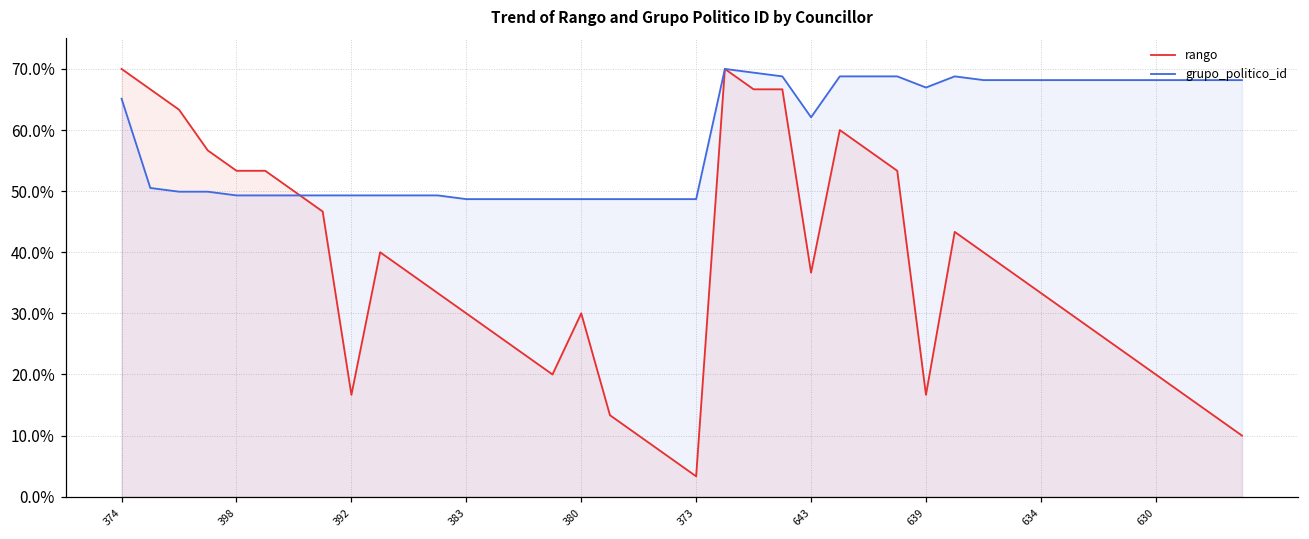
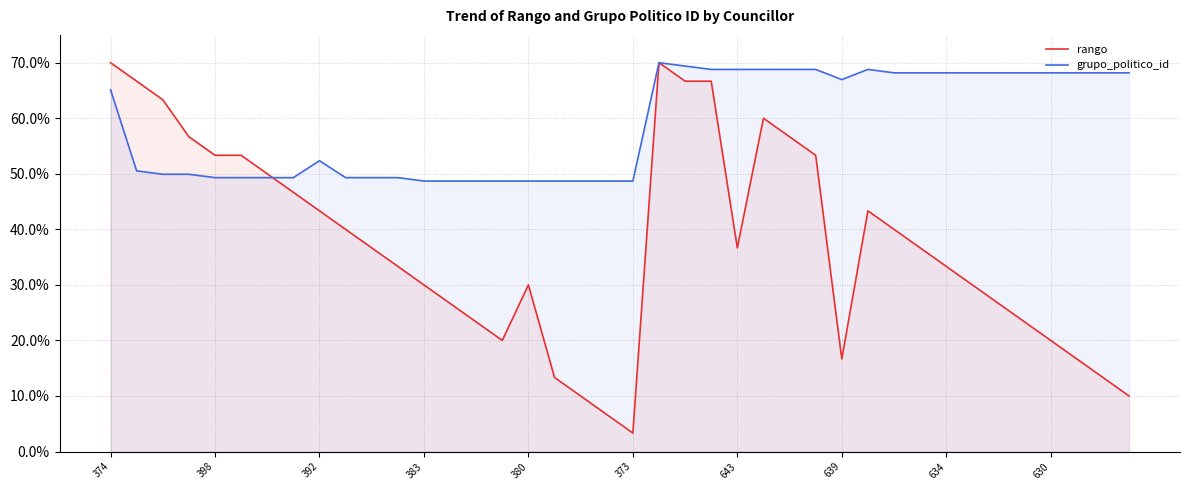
  {
    "rango": {
      "374": "70%",
      "398": "53%",
-     "392": "17%",
+     "392": "43%",
      "383": "30%",
      "380": "30%",
      "373": "3%",
      "643": "37%",
      "639": "17%",
      "634": "33%",
      "630": "20%"
    },
    "grupo_politico_id": {
      "374": "65%",
      "398": "49%",
-     "392": "49%",
+     "392": "52%",
      "383": "49%",
      "380": "49%",
      "373": "49%",
-     "643": "62%",
+     "643": "69%",
      "639": "67%",
      "634": "68%",
      "630": "68%"
    }
  }
